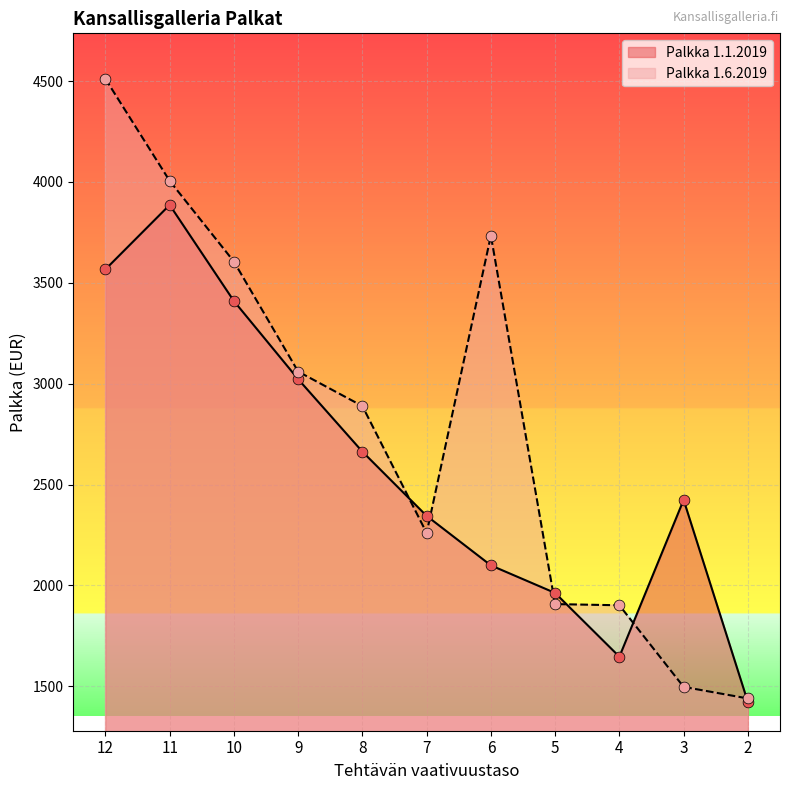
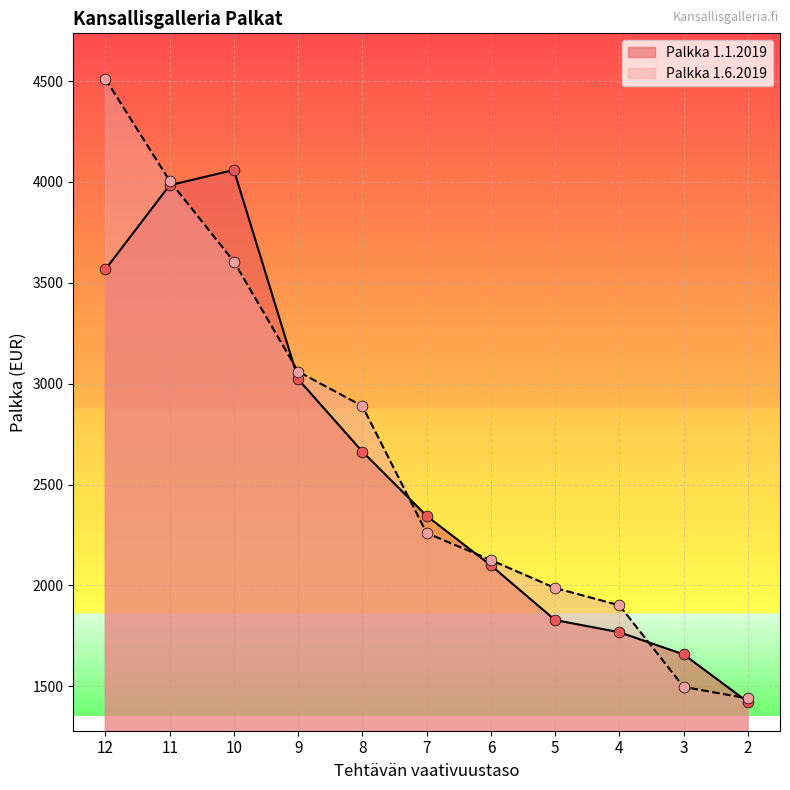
  {
    "Palkka 1.1.2019": {
      "12": 3570,
-     "11": 3890,
-     "10": 3410,
+     "11": 3980,
+     "10": 4060,
      "9": 3020,
      "8": 2660,
      "7": 2340,
      "6": 2100,
-     "5": 1960,
-     "4": 1650,
-     "3": 2420,
+     "5": 1830,
+     "4": 1770,
+     "3": 1660,
      "2": 1420
    },
    "Palkka 1.6.2019": {
      "12": 4510,
      "11": 4010,
      "10": 3610,
      "9": 3060,
      "8": 2890,
      "7": 2260,
-     "6": 3730,
-     "5": 1910,
+     "6": 2130,
+     "5": 1990,
      "4": 1900,
      "3": 1500,
      "2": 1440
    }
  }
